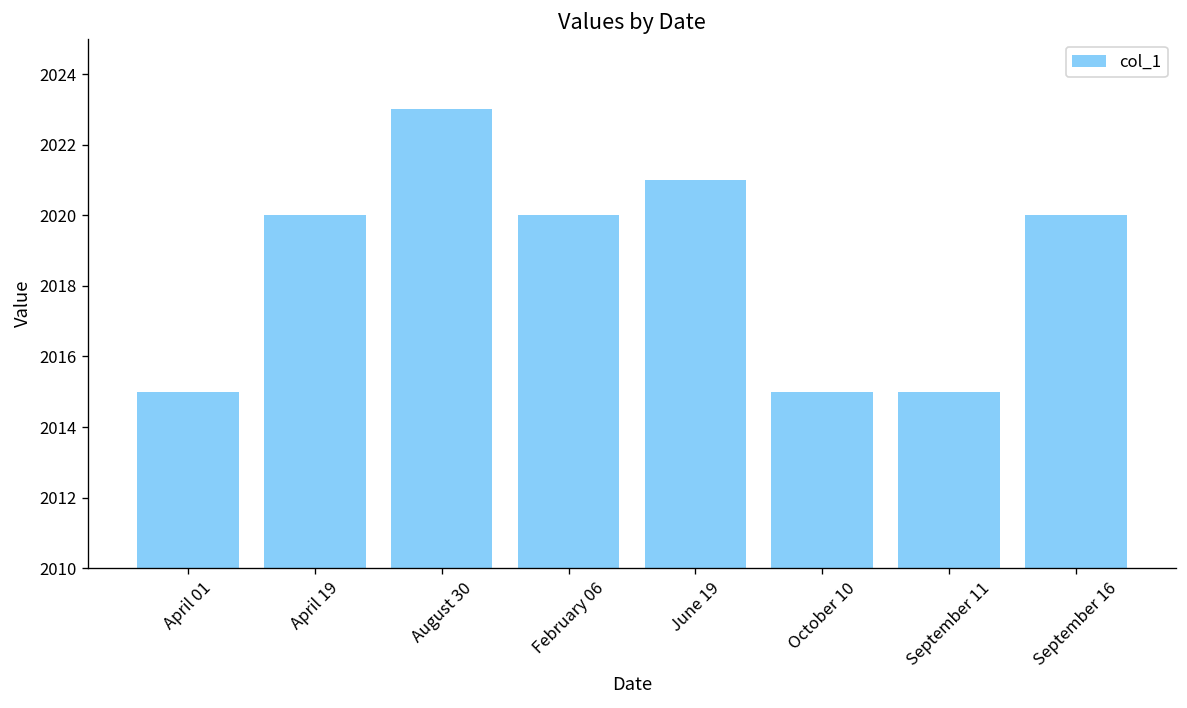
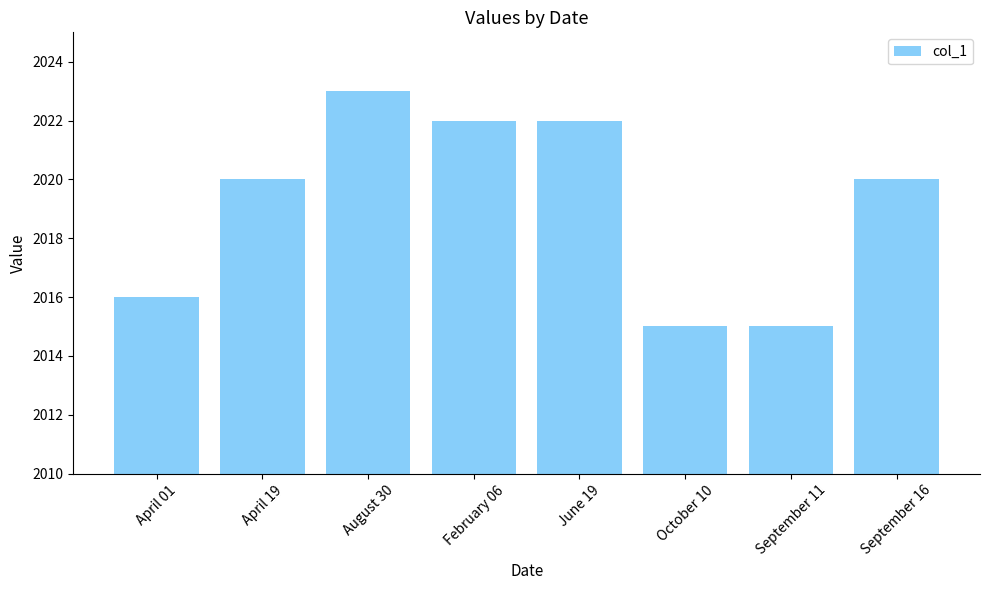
  {
-   "April 01": 2015,
+   "April 01": 2016,
    "April 19": 2020,
    "August 30": 2023,
-   "February 06": 2020,
-   "June 19": 2021,
+   "February 06": 2022,
+   "June 19": 2022,
    "October 10": 2015,
    "September 11": 2015,
    "September 16": 2020
  }
